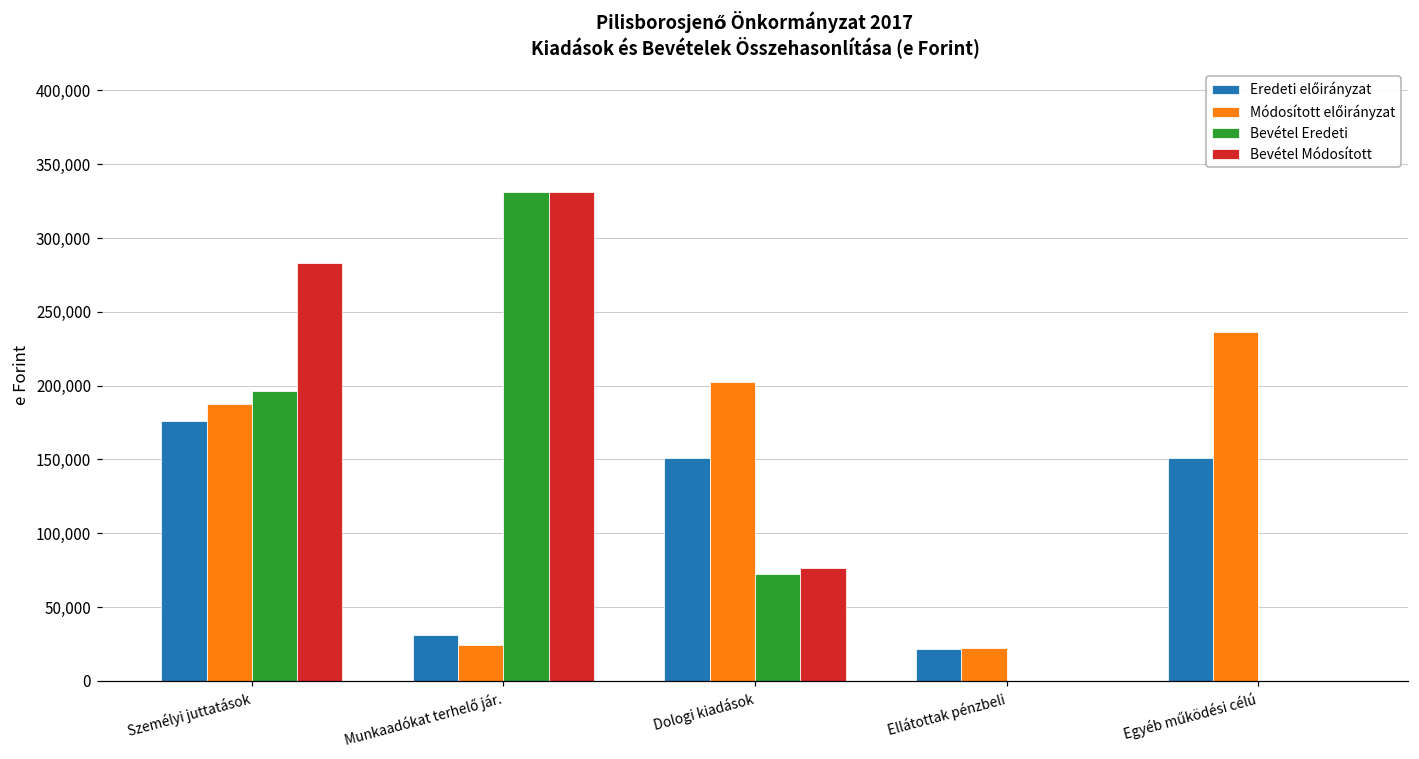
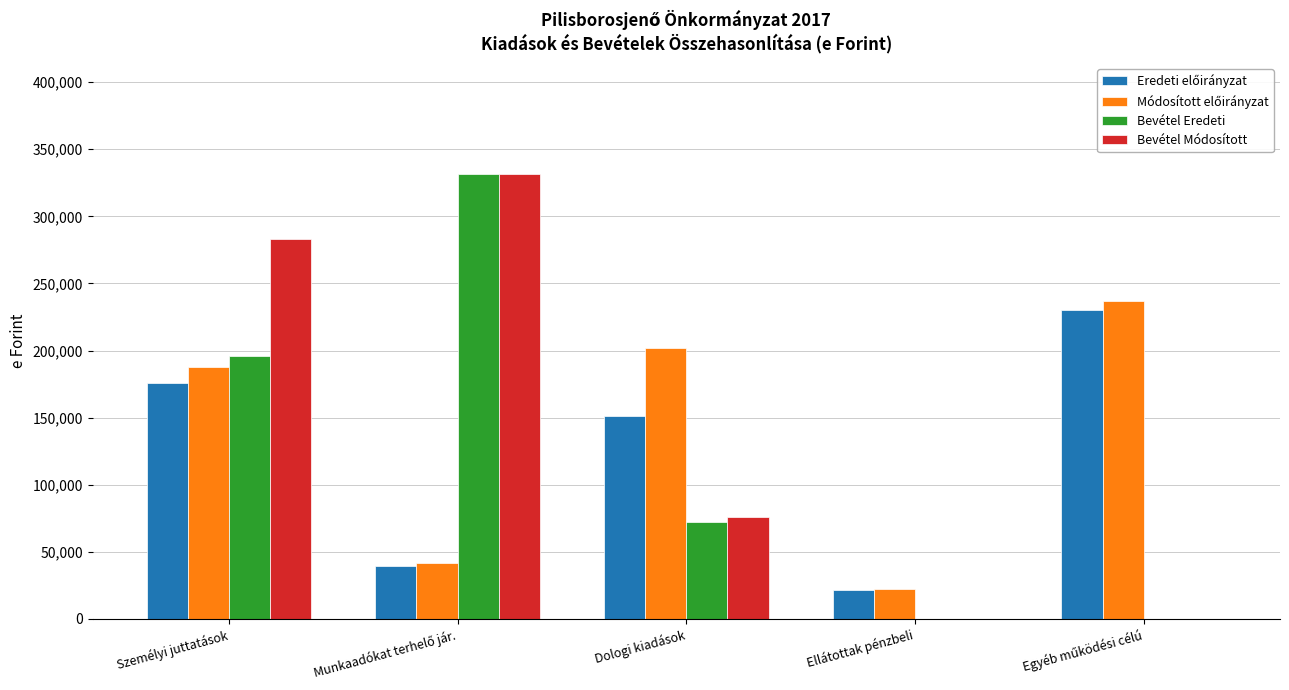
  {
    "Eredeti előirányzat": {
      "Személyi juttatások": "176,000",
-     "Munkaadókat terhelő jár.": "31,000",
+     "Munkaadókat terhelő jár.": "39,000",
      "Dologi kiadások": "151,000",
      "Ellátottak pénzbeli": "21,000",
-     "Egyéb működési célú": "151,000"
+     "Egyéb működési célú": "230,000"
    },
    "Módosított előirányzat": {
      "Személyi juttatások": "188,000",
-     "Munkaadókat terhelő jár.": "25,000",
+     "Munkaadókat terhelő jár.": "41,000",
      "Dologi kiadások": "202,000",
      "Ellátottak pénzbeli": "22,000",
      "Egyéb működési célú": "237,000"
    },
    "Bevétel Eredeti": {
      "Személyi juttatások": "196,000",
      "Munkaadókat terhelő jár.": "331,000",
      "Dologi kiadások": "72,000",
      "Ellátottak pénzbeli": "0",
      "Egyéb működési célú": "0"
    },
    "Bevétel Módosított": {
      "Személyi juttatások": "283,000",
      "Munkaadókat terhelő jár.": "331,000",
      "Dologi kiadások": "76,000",
      "Ellátottak pénzbeli": "0",
      "Egyéb működési célú": "0"
    }
  }
